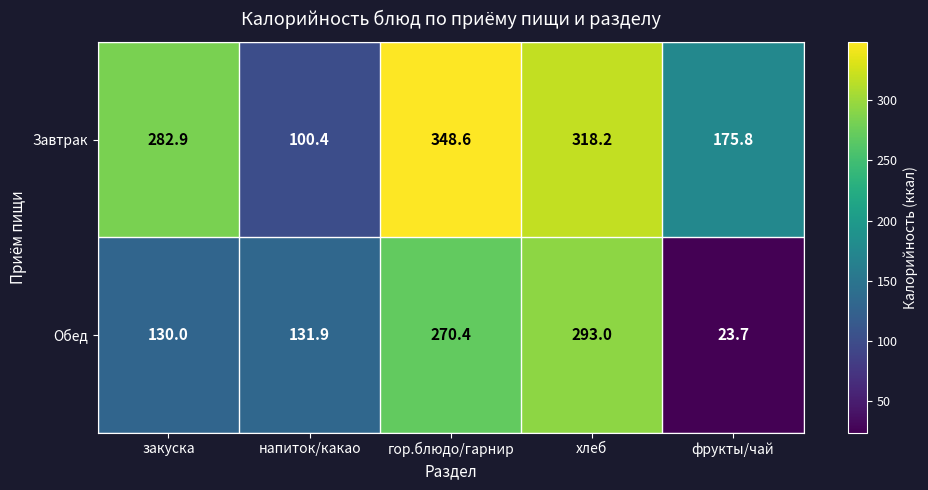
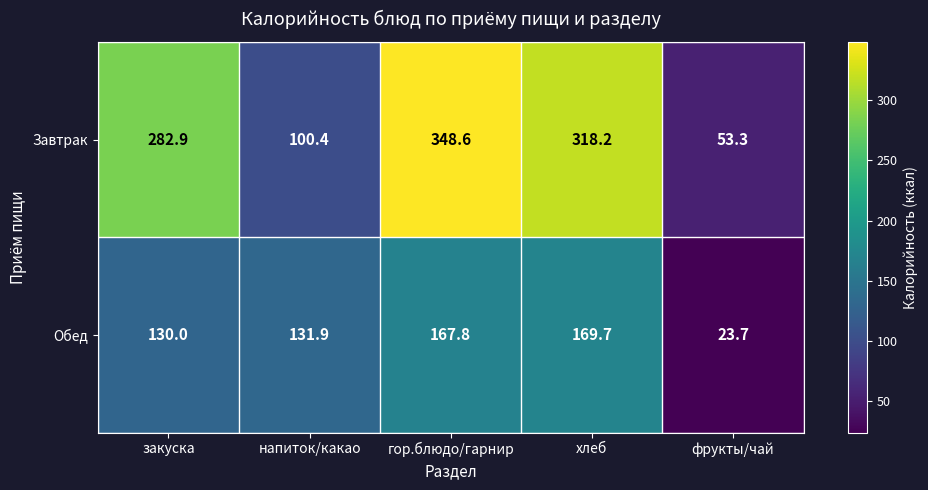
  {
    "Завтрак": {
      "закуска": 282.9,
      "напиток/какао": 100.4,
      "гор.блюдо/гарнир": 348.6,
      "хлеб": 318.2,
-     "фрукты/чай": 175.8
+     "фрукты/чай": 53.3
    },
    "Обед": {
      "закуска": 130.0,
      "напиток/какао": 131.9,
-     "гор.блюдо/гарнир": 270.4,
-     "хлеб": 293.0,
+     "гор.блюдо/гарнир": 167.8,
+     "хлеб": 169.7,
      "фрукты/чай": 23.7
    }
  }
